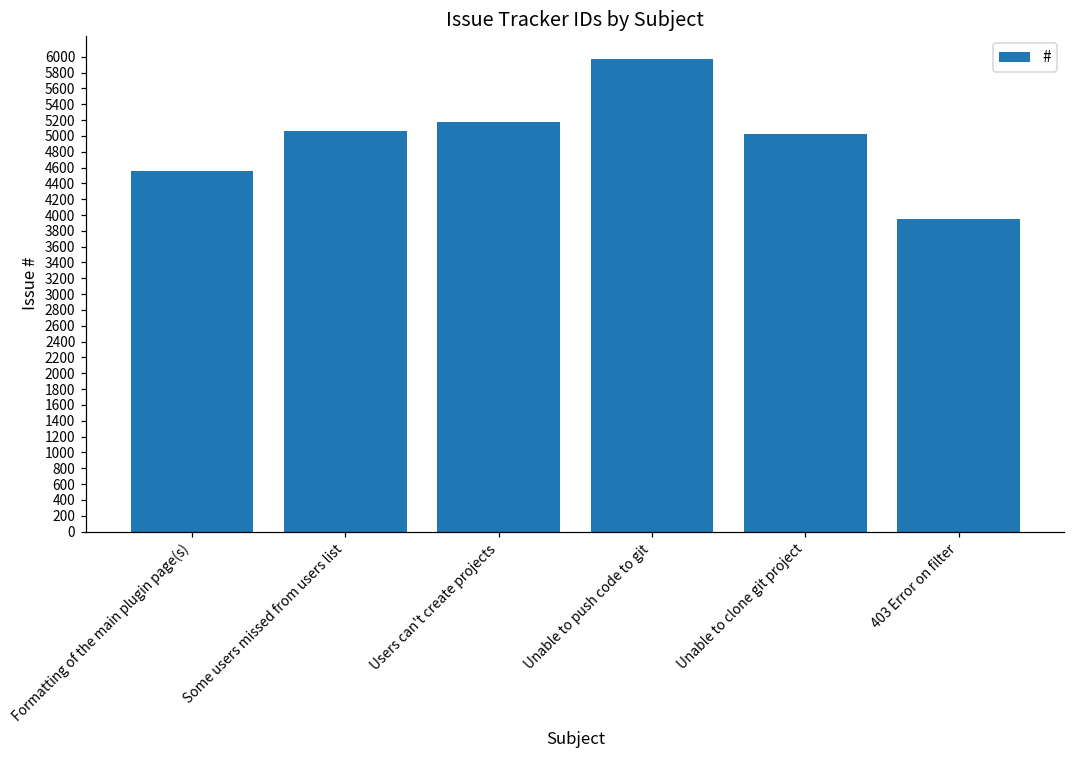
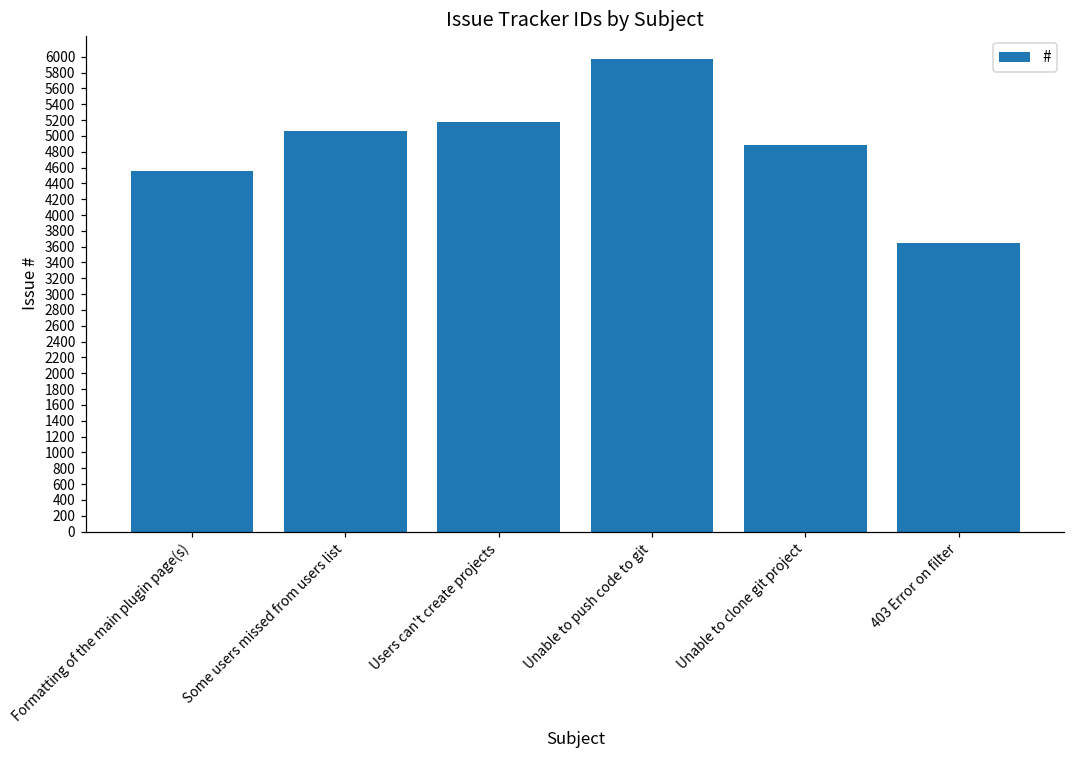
  {
    "Formatting of the main plugin page(s)": 4600,
    "Some users missed from users list": 5100,
    "Users can't create projects": 5200,
    "Unable to push code to git": 6000,
-   "Unable to clone git project": 5000,
-   "403 Error on filter": 4000
+   "Unable to clone git project": 4900,
+   "403 Error on filter": 3600
  }
